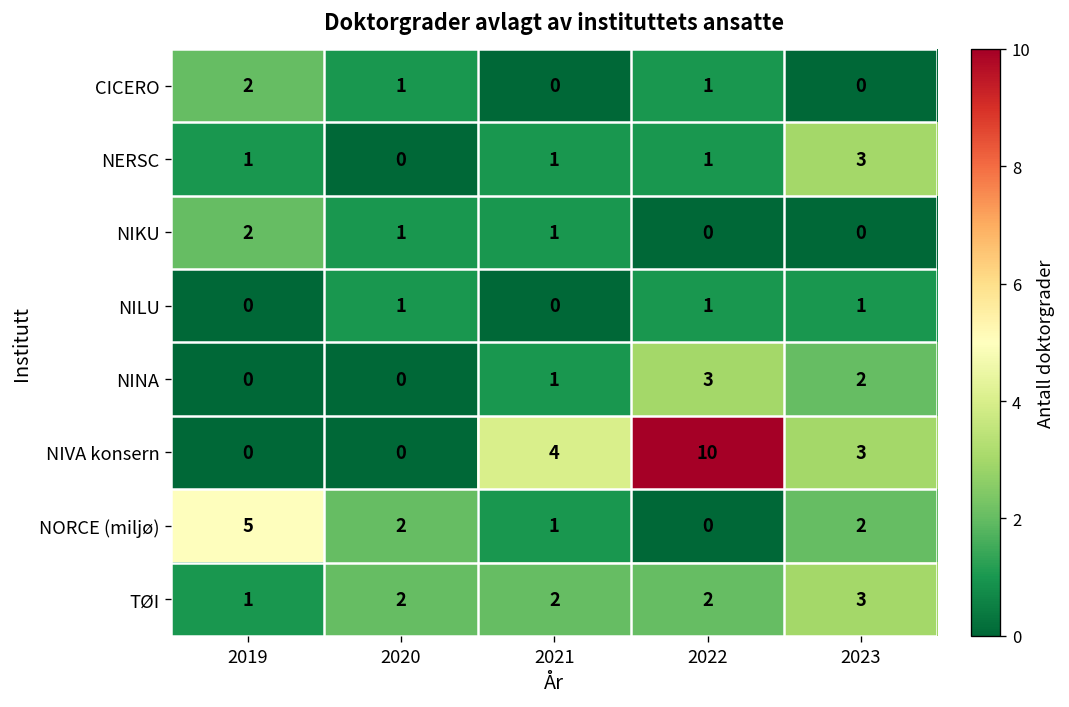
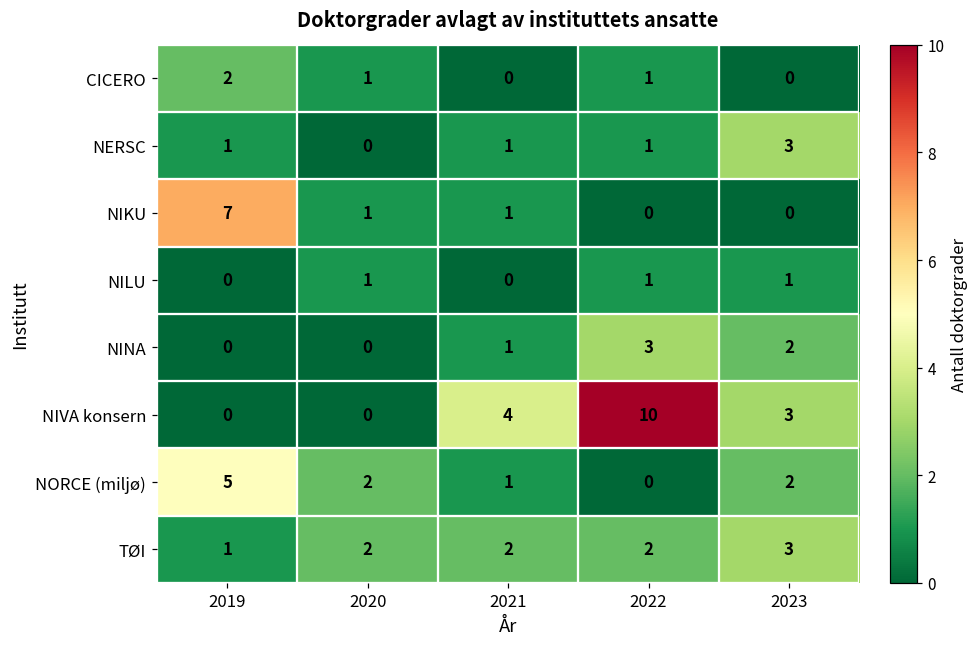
  {
    "CICERO": {
      "2019": 2,
      "2020": 1,
      "2021": 0,
      "2022": 1,
      "2023": 0
    },
    "NERSC": {
      "2019": 1,
      "2020": 0,
      "2021": 1,
      "2022": 1,
      "2023": 3
    },
    "NIKU": {
-     "2019": 2,
+     "2019": 7,
      "2020": 1,
      "2021": 1,
      "2022": 0,
      "2023": 0
    },
    "NILU": {
      "2019": 0,
      "2020": 1,
      "2021": 0,
      "2022": 1,
      "2023": 1
    },
    "NINA": {
      "2019": 0,
      "2020": 0,
      "2021": 1,
      "2022": 3,
      "2023": 2
    },
    "NIVA konsern": {
      "2019": 0,
      "2020": 0,
      "2021": 4,
      "2022": 10,
      "2023": 3
    },
    "NORCE (miljø)": {
      "2019": 5,
      "2020": 2,
      "2021": 1,
      "2022": 0,
      "2023": 2
    },
    "TØI": {
      "2019": 1,
      "2020": 2,
      "2021": 2,
      "2022": 2,
      "2023": 3
    }
  }
